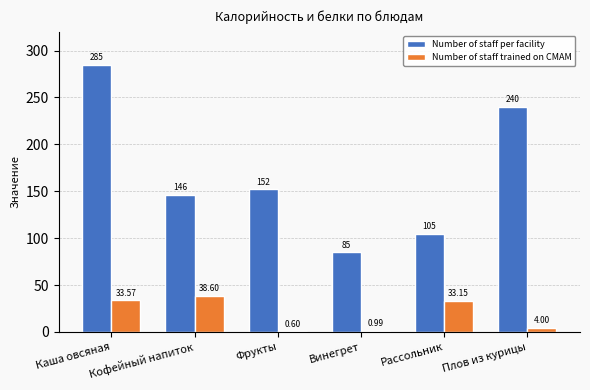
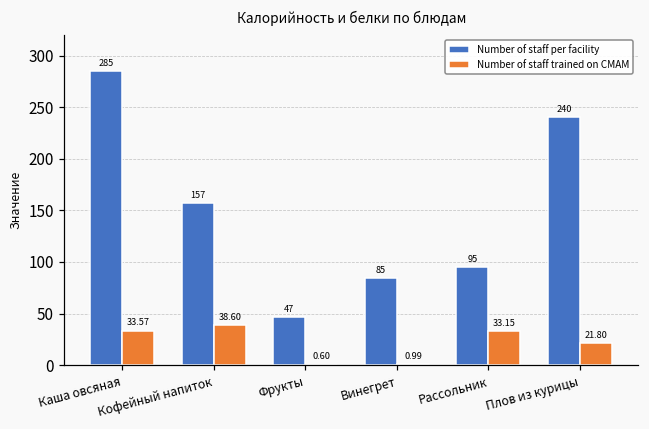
  {
    "Number of staff per facility": {
      "Каша овсяная": 285,
-     "Кофейный напиток": 146,
-     "Фрукты": 152,
+     "Кофейный напиток": 157,
+     "Фрукты": 47,
      "Винегрет": 85,
-     "Рассольник": 105,
+     "Рассольник": 95,
      "Плов из курицы": 240
    },
    "Number of staff trained on CMAM": {
      "Каша овсяная": 33.57,
      "Кофейный напиток": 38.60,
      "Фрукты": 0.60,
      "Винегрет": 0.99,
      "Рассольник": 33.15,
-     "Плов из курицы": 4.00
+     "Плов из курицы": 21.80
    }
  }
